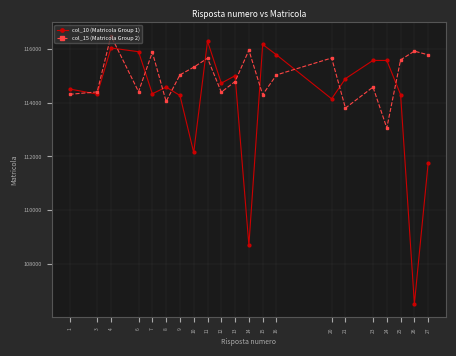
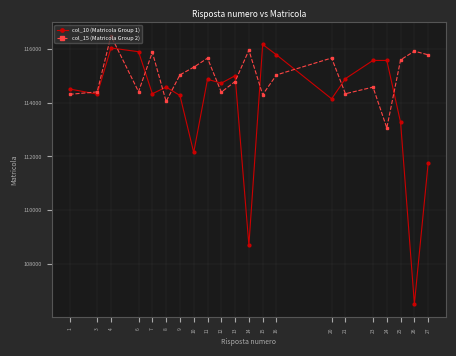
  {
    "col_10 (Matricola Group 1)": {
      "1": 114500,
      "4": 116000,
      "6": 115900,
      "7": 114300,
      "8": 114600,
      "9": 114300,
      "10": 112100,
-     "11": 116300,
+     "11": 114900,
      "12": 114700,
      "13": 115000,
      "14": 108700,
      "15": 116200,
      "16": 115800,
      "20": 114100,
      "21": 114900,
      "23": 115600,
      "24": 115600,
-     "25": 114300,
+     "25": 113300,
      "26": 106500,
      "27": 111800
    },
    "col_15 (Matricola Group 2)": {
      "1": 114300,
      "6": 114400,
      "7": 115900,
      "8": 114000,
      "9": 115000,
      "10": 115300,
      "11": 115700,
      "12": 114400,
      "13": 114800,
      "14": 116000,
      "15": 114300,
      "16": 115000,
      "20": 115700,
-     "21": 113800,
+     "21": 114300,
      "23": 114600,
      "24": 113100,
      "25": 115600,
      "26": 115900,
      "27": 115800
    }
  }
